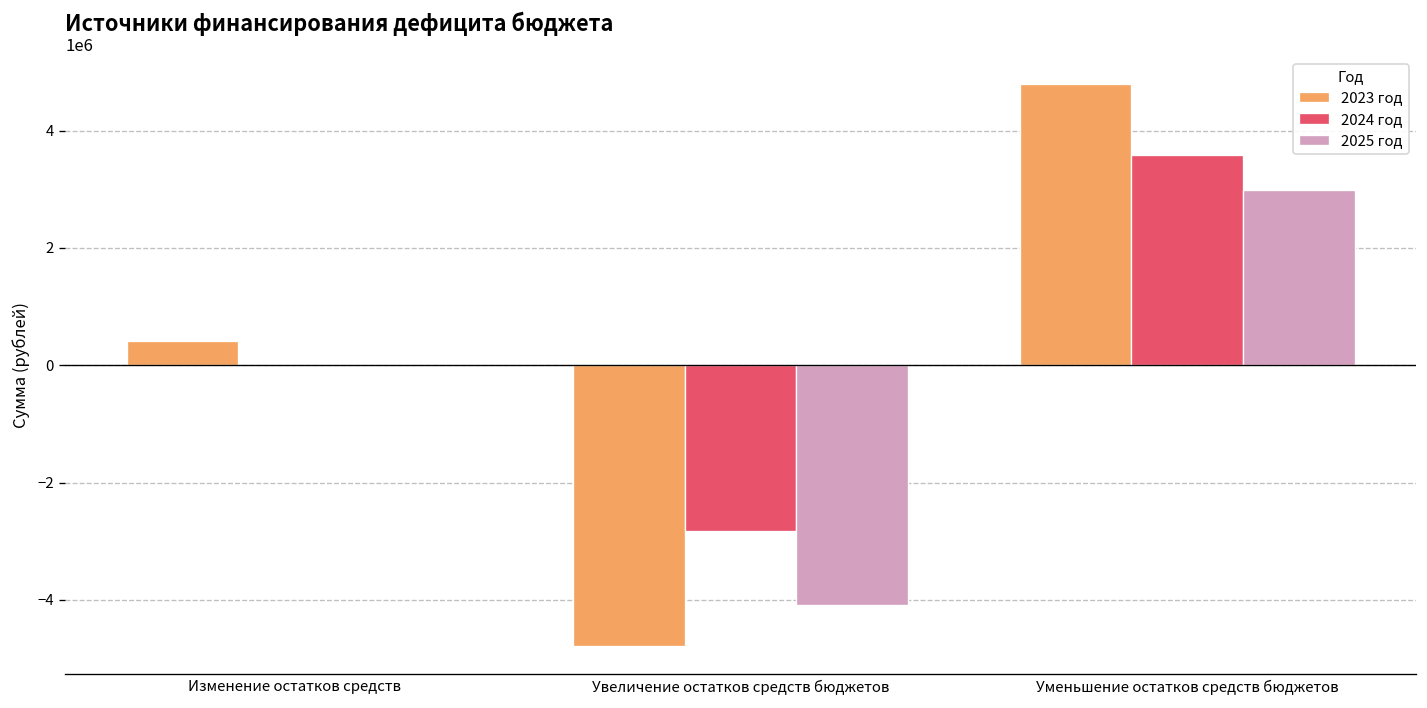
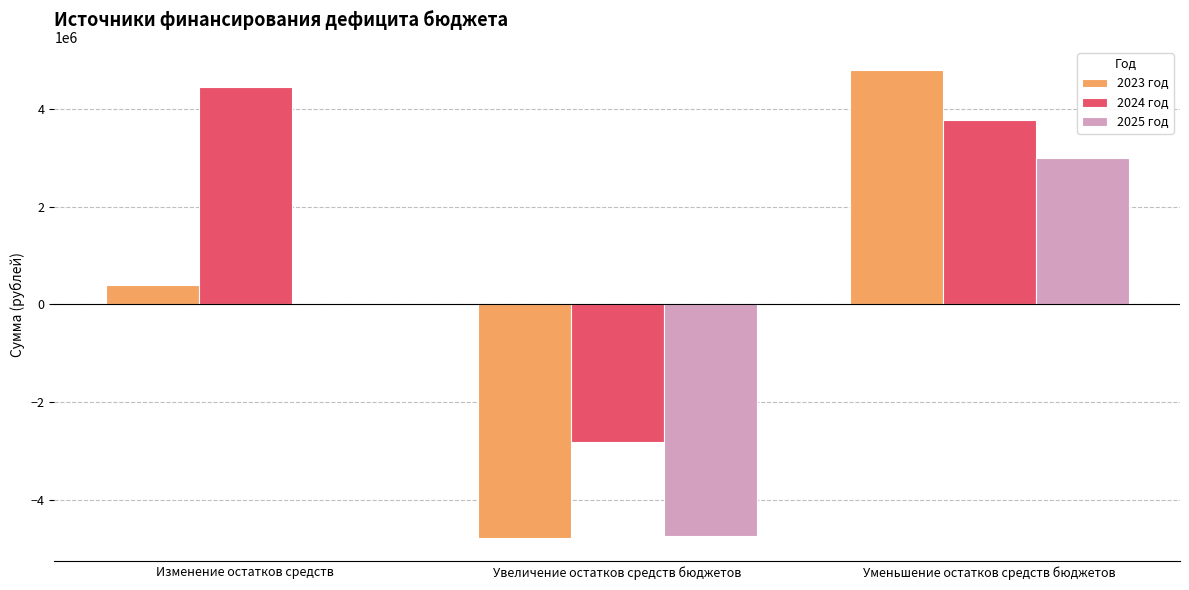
  {
    "2023 год": {
      "Изменение остатков средств": 400000,
      "Увеличение остатков средств бюджетов": -4800000,
      "Уменьшение остатков средств бюджетов": 4800000
    },
    "2024 год": {
-     "Изменение остатков средств": 0,
+     "Изменение остатков средств": 4500000,
      "Увеличение остатков средств бюджетов": -2800000,
-     "Уменьшение остатков средств бюджетов": 3600000
+     "Уменьшение остатков средств бюджетов": 3800000
    },
    "2025 год": {
      "Изменение остатков средств": 0,
-     "Увеличение остатков средств бюджетов": -4100000,
+     "Увеличение остатков средств бюджетов": -4700000,
      "Уменьшение остатков средств бюджетов": 3000000
    }
  }
